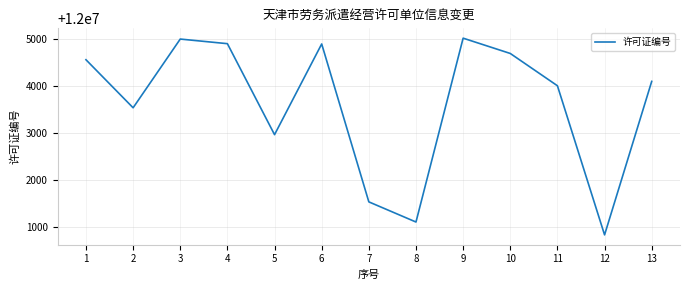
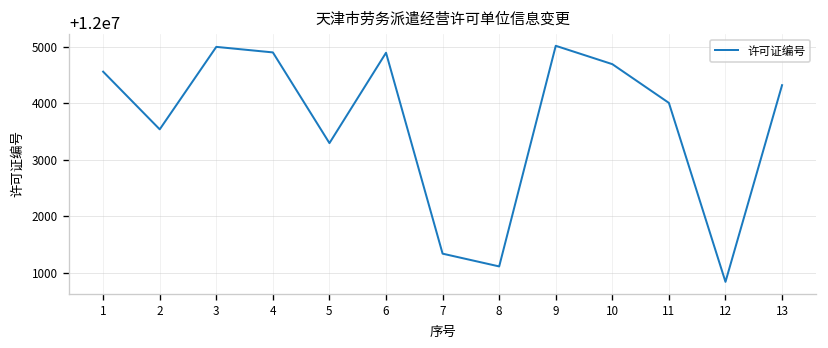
  {
    "1": 12004600,
    "2": 12003500,
    "3": 12005000,
    "4": 12004900,
-   "5": 12003000,
+   "5": 12003300,
    "6": 12004900,
-   "7": 12001500,
+   "7": 12001300,
    "8": 12001100,
    "9": 12005000,
    "10": 12004700,
    "11": 12004000,
    "12": 12000800,
-   "13": 12004100
+   "13": 12004300
  }
